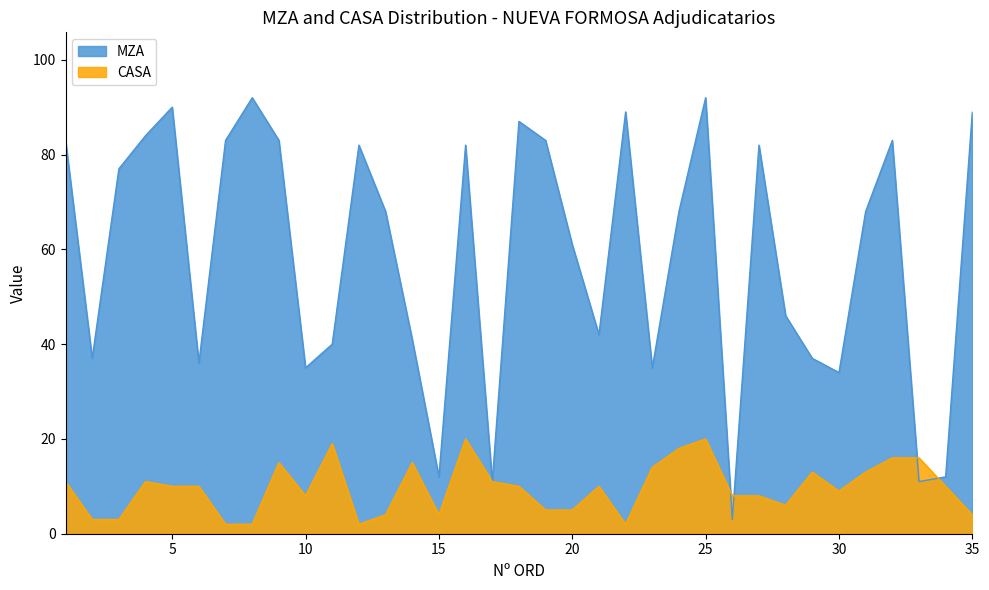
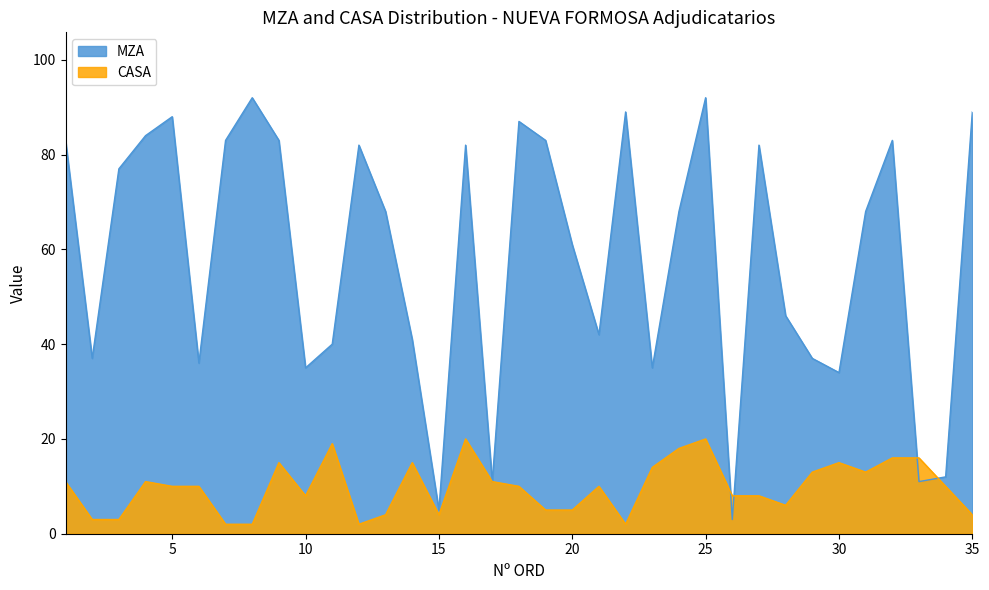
  {
    "MZA": {
-     "5": 90,
+     "5": 88,
      "10": 35,
-     "15": 12,
+     "15": 5,
      "20": 61,
      "25": 92,
      "30": 34,
      "35": 89
    },
    "CASA": {
      "5": 10,
      "10": 8,
      "15": 4,
      "20": 5,
      "25": 20,
-     "30": 9,
+     "30": 15,
      "35": 4
    }
  }
